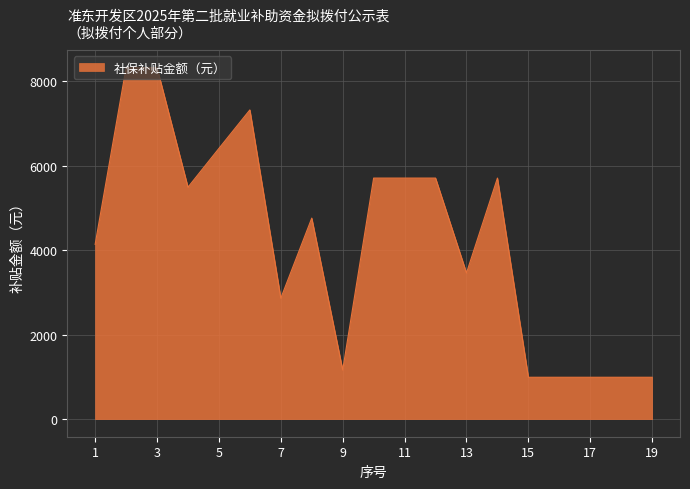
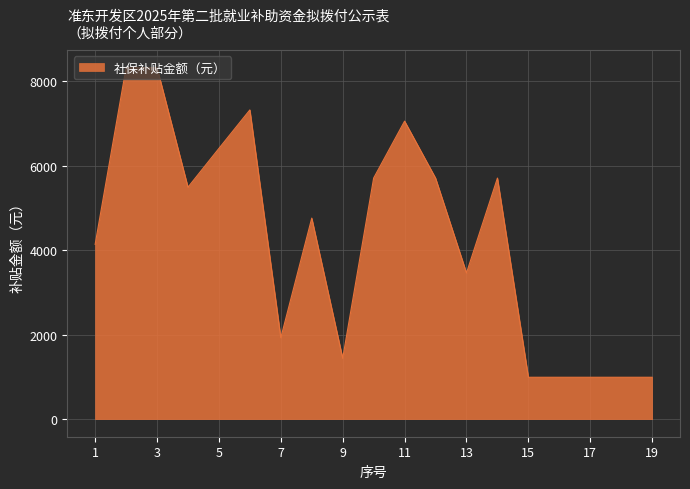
  {
    "1": 4100,
    "5": 6400,
-   "7": 2900,
-   "9": 1200,
-   "11": 5700,
+   "7": 1900,
+   "9": 1400,
+   "11": 7100,
    "13": 3500,
    "15": 1000,
    "17": 1000,
    "19": 1000
  }
